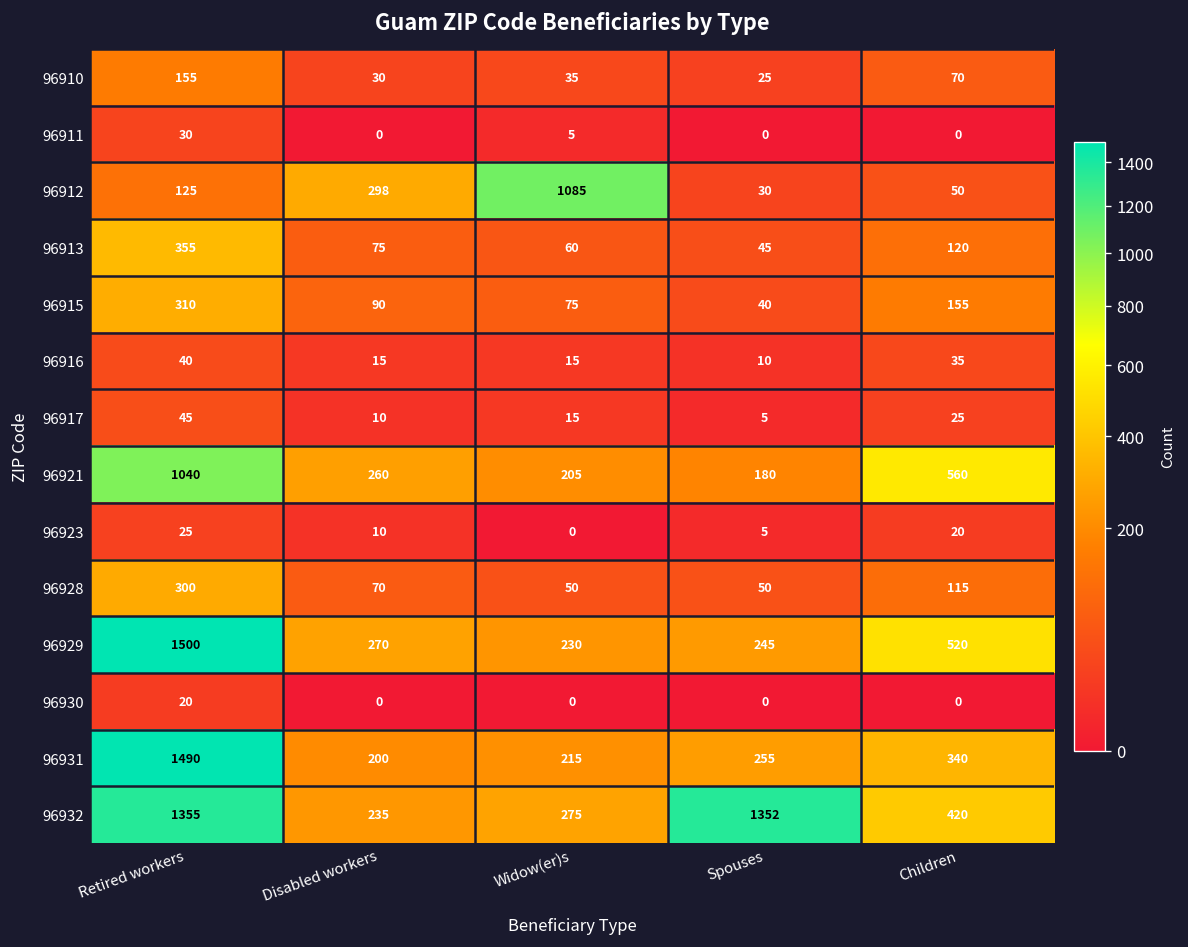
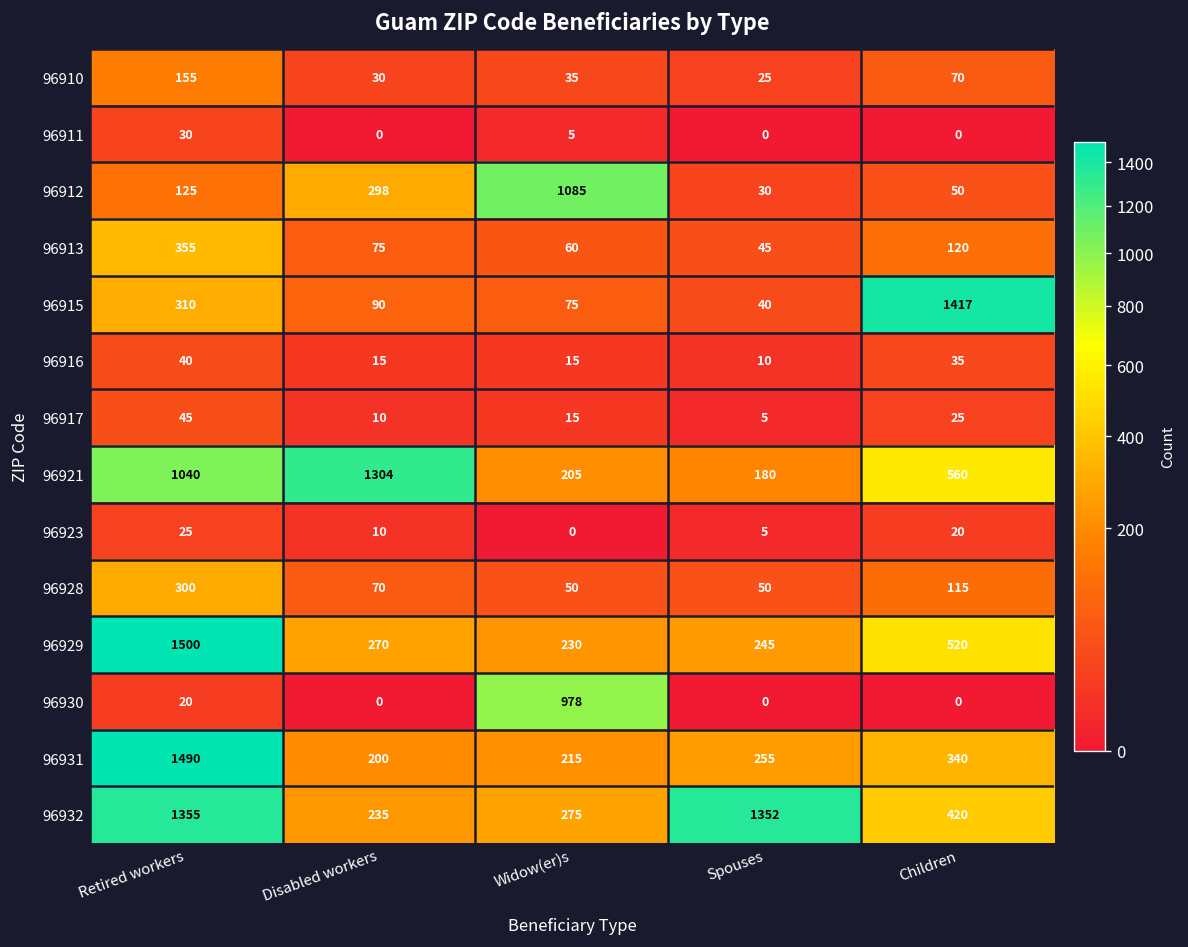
  {
    "96910": {
      "Retired workers": 155,
      "Disabled workers": 30,
      "Widow(er)s": 35,
      "Spouses": 25,
      "Children": 70
    },
    "96911": {
      "Retired workers": 30,
      "Disabled workers": 0,
      "Widow(er)s": 5,
      "Spouses": 0,
      "Children": 0
    },
    "96912": {
      "Retired workers": 125,
      "Disabled workers": 298,
      "Widow(er)s": 1085,
      "Spouses": 30,
      "Children": 50
    },
    "96913": {
      "Retired workers": 355,
      "Disabled workers": 75,
      "Widow(er)s": 60,
      "Spouses": 45,
      "Children": 120
    },
    "96915": {
      "Retired workers": 310,
      "Disabled workers": 90,
      "Widow(er)s": 75,
      "Spouses": 40,
-     "Children": 155
+     "Children": 1417
    },
    "96916": {
      "Retired workers": 40,
      "Disabled workers": 15,
      "Widow(er)s": 15,
      "Spouses": 10,
      "Children": 35
    },
    "96917": {
      "Retired workers": 45,
      "Disabled workers": 10,
      "Widow(er)s": 15,
      "Spouses": 5,
      "Children": 25
    },
    "96921": {
      "Retired workers": 1040,
-     "Disabled workers": 260,
+     "Disabled workers": 1304,
      "Widow(er)s": 205,
      "Spouses": 180,
      "Children": 560
    },
    "96923": {
      "Retired workers": 25,
      "Disabled workers": 10,
      "Widow(er)s": 0,
      "Spouses": 5,
      "Children": 20
    },
    "96928": {
      "Retired workers": 300,
      "Disabled workers": 70,
      "Widow(er)s": 50,
      "Spouses": 50,
      "Children": 115
    },
    "96929": {
      "Retired workers": 1500,
      "Disabled workers": 270,
      "Widow(er)s": 230,
      "Spouses": 245,
      "Children": 520
    },
    "96930": {
      "Retired workers": 20,
      "Disabled workers": 0,
-     "Widow(er)s": 0,
+     "Widow(er)s": 978,
      "Spouses": 0,
      "Children": 0
    },
    "96931": {
      "Retired workers": 1490,
      "Disabled workers": 200,
      "Widow(er)s": 215,
      "Spouses": 255,
      "Children": 340
    },
    "96932": {
      "Retired workers": 1355,
      "Disabled workers": 235,
      "Widow(er)s": 275,
      "Spouses": 1352,
      "Children": 420
    }
  }
